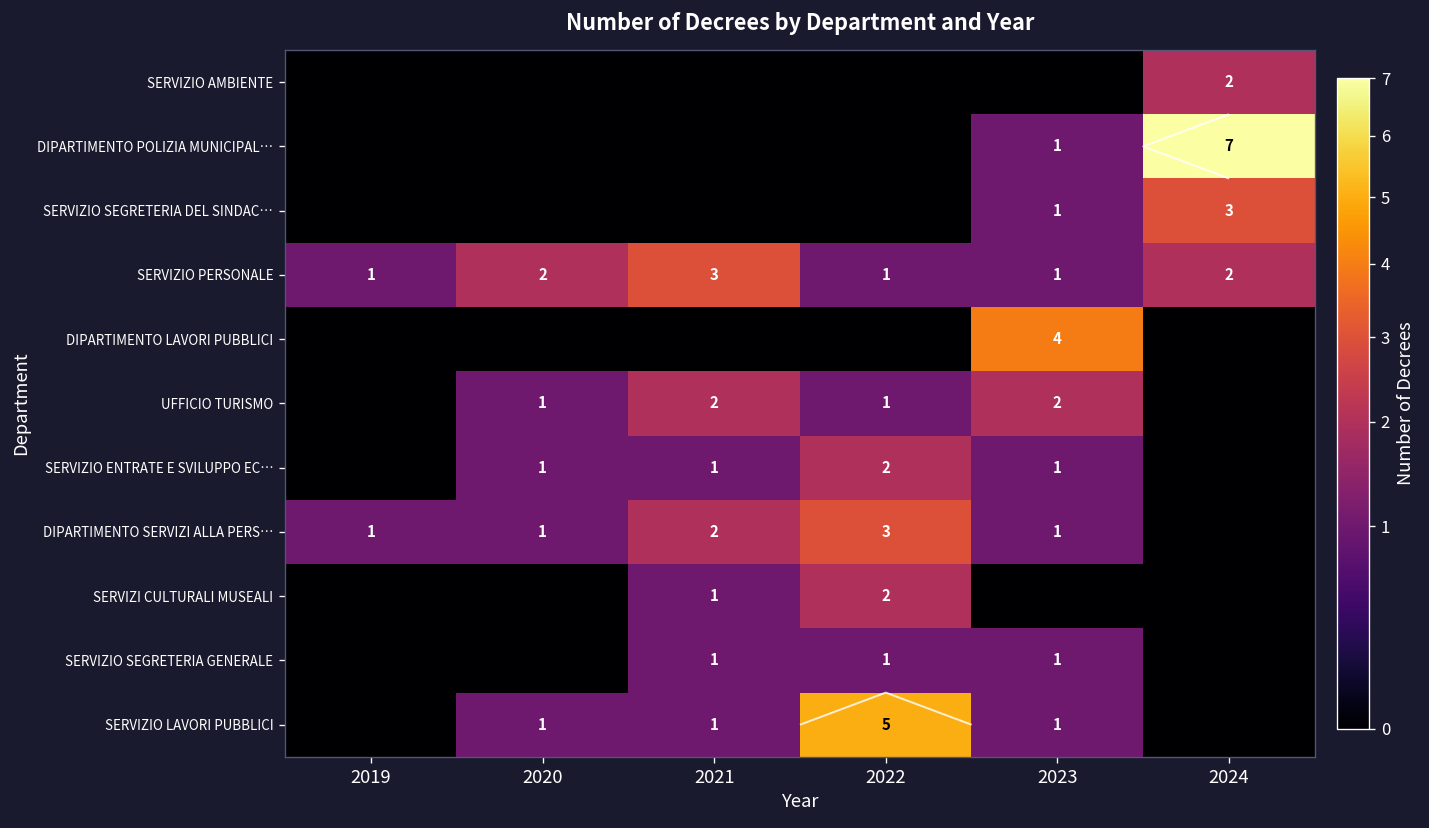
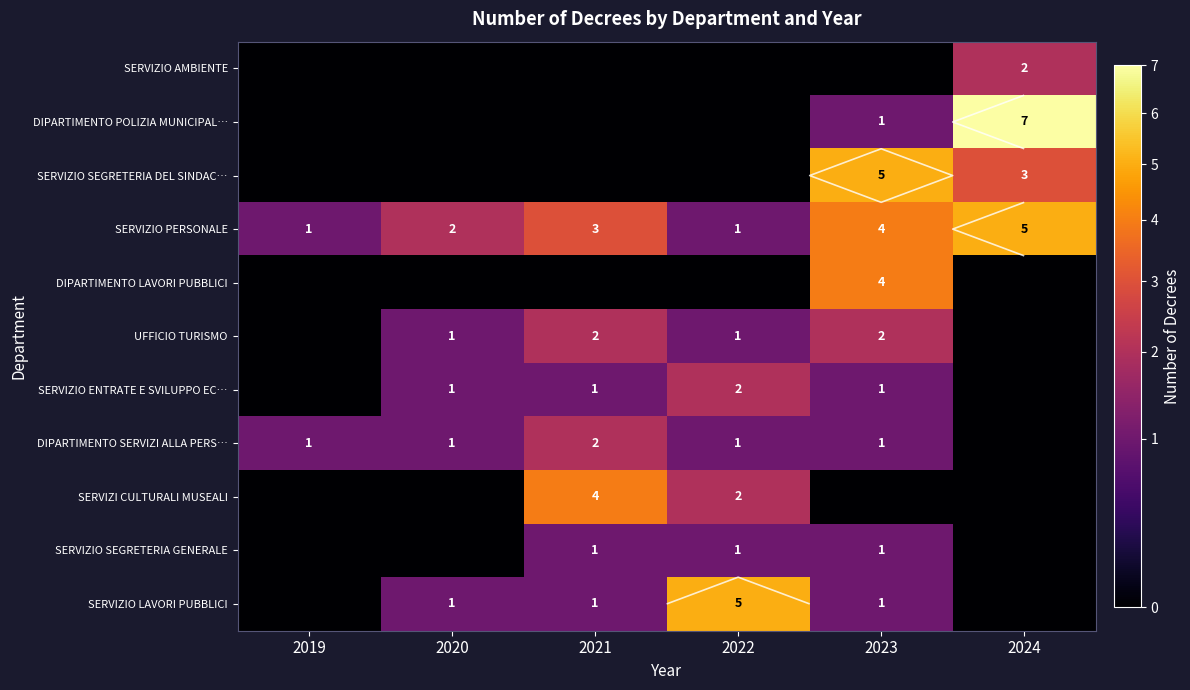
  {
    "SERVIZIO AMBIENTE": {
      "2024": 2
    },
    "DIPARTIMENTO POLIZIA MUNICIPAL…": {
      "2023": 1,
      "2024": 7
    },
    "SERVIZIO SEGRETERIA DEL SINDAC…": {
-     "2023": 1,
+     "2023": 5,
      "2024": 3
    },
    "SERVIZIO PERSONALE": {
      "2019": 1,
      "2020": 2,
      "2021": 3,
      "2022": 1,
-     "2023": 1,
-     "2024": 2
+     "2023": 4,
+     "2024": 5
    },
    "DIPARTIMENTO LAVORI PUBBLICI": {
      "2023": 4
    },
    "UFFICIO TURISMO": {
      "2020": 1,
      "2021": 2,
      "2022": 1,
      "2023": 2
    },
    "SERVIZIO ENTRATE E SVILUPPO EC…": {
      "2020": 1,
      "2021": 1,
      "2022": 2,
      "2023": 1
    },
    "DIPARTIMENTO SERVIZI ALLA PERS…": {
      "2019": 1,
      "2020": 1,
      "2021": 2,
-     "2022": 3,
+     "2022": 1,
      "2023": 1
    },
    "SERVIZI CULTURALI MUSEALI": {
-     "2021": 1,
+     "2021": 4,
      "2022": 2
    },
    "SERVIZIO SEGRETERIA GENERALE": {
      "2021": 1,
      "2022": 1,
      "2023": 1
    },
    "SERVIZIO LAVORI PUBBLICI": {
      "2020": 1,
      "2021": 1,
      "2022": 5,
      "2023": 1
    }
  }
